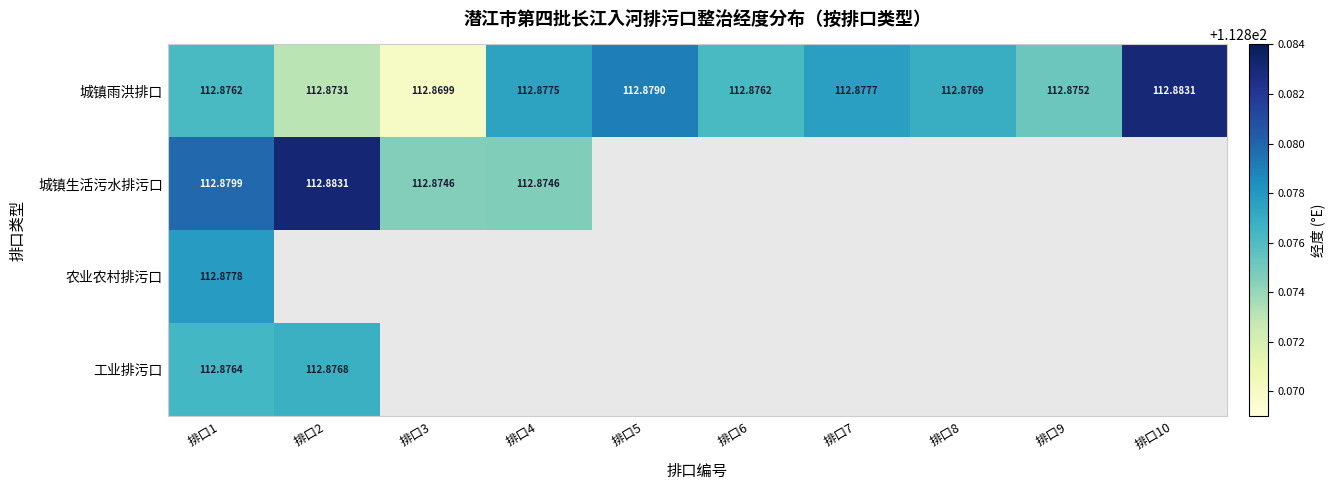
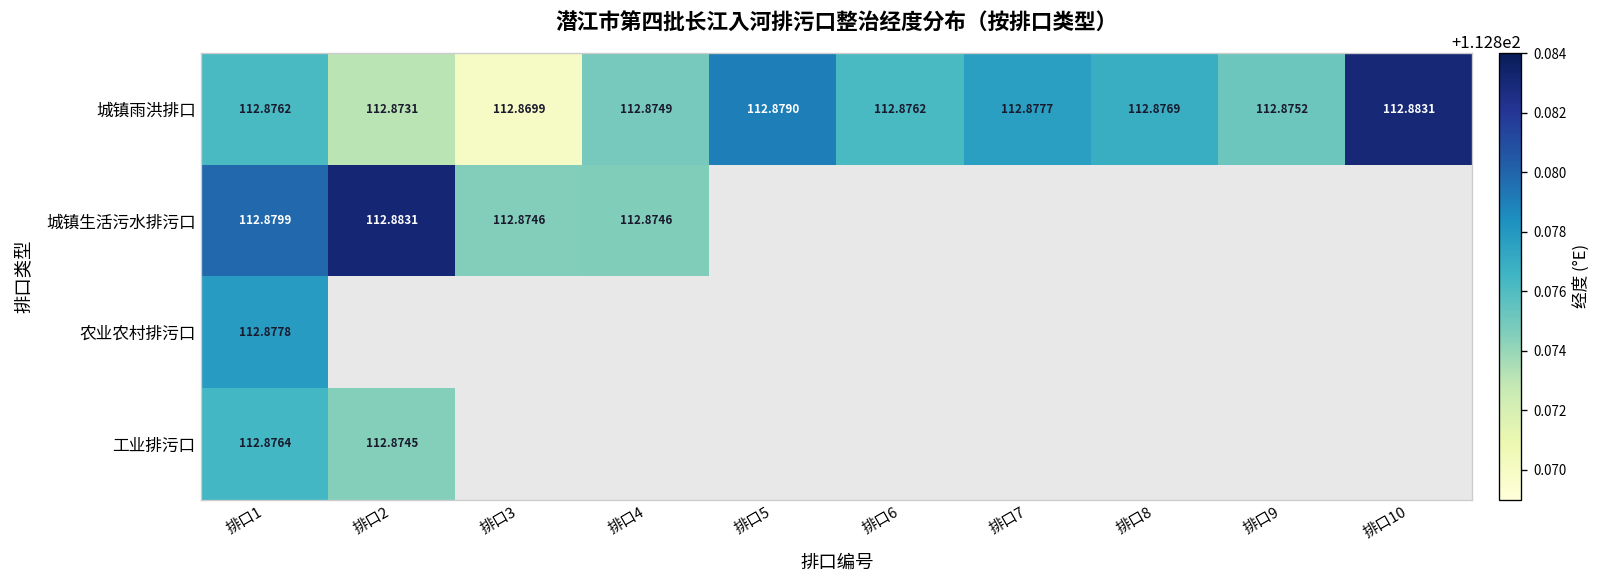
  {
    "城镇雨洪排口": {
      "排口1": 112.8762,
      "排口2": 112.8731,
      "排口3": 112.8699,
-     "排口4": 112.8775,
+     "排口4": 112.8749,
      "排口5": 112.8790,
      "排口6": 112.8762,
      "排口7": 112.8777,
      "排口8": 112.8769,
      "排口9": 112.8752,
      "排口10": 112.8831
    },
    "城镇生活污水排污口": {
      "排口1": 112.8799,
      "排口2": 112.8831,
      "排口3": 112.8746,
      "排口4": 112.8746
    },
    "农业农村排污口": {
      "排口1": 112.8778
    },
    "工业排污口": {
      "排口1": 112.8764,
-     "排口2": 112.8768
+     "排口2": 112.8745
    }
  }
